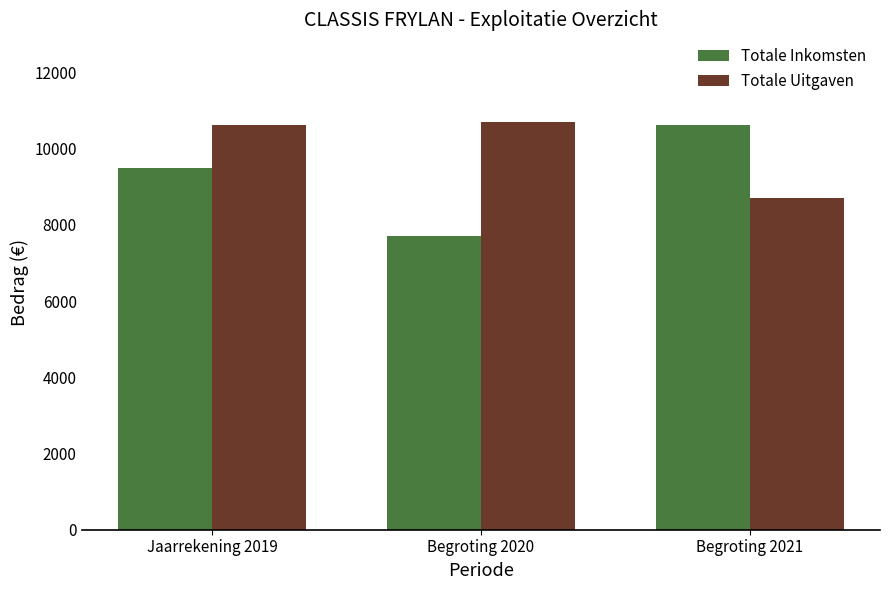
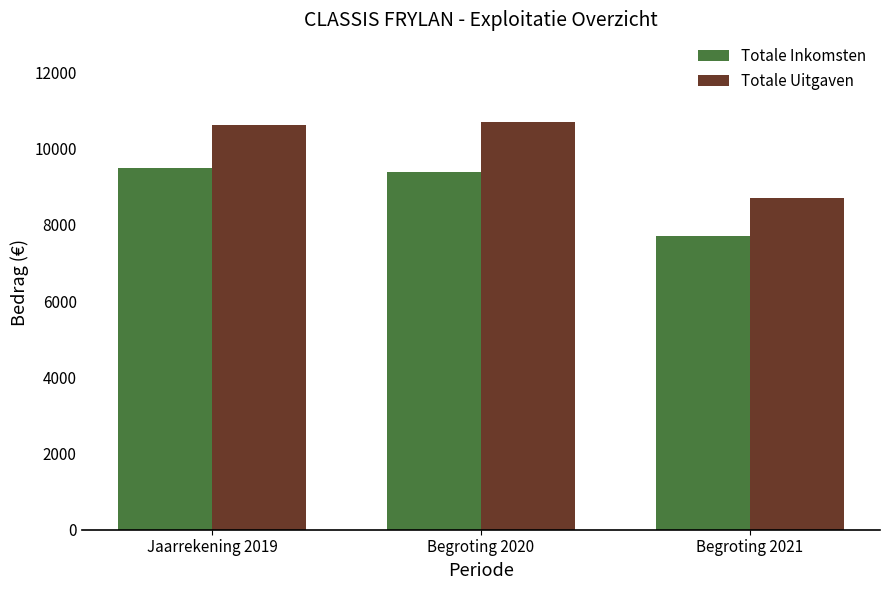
  {
    "Totale Inkomsten": {
      "Jaarrekening 2019": 9500,
-     "Begroting 2020": 7700,
-     "Begroting 2021": 10600
+     "Begroting 2020": 9400,
+     "Begroting 2021": 7700
    },
    "Totale Uitgaven": {
      "Jaarrekening 2019": 10600,
      "Begroting 2020": 10700,
      "Begroting 2021": 8700
    }
  }
